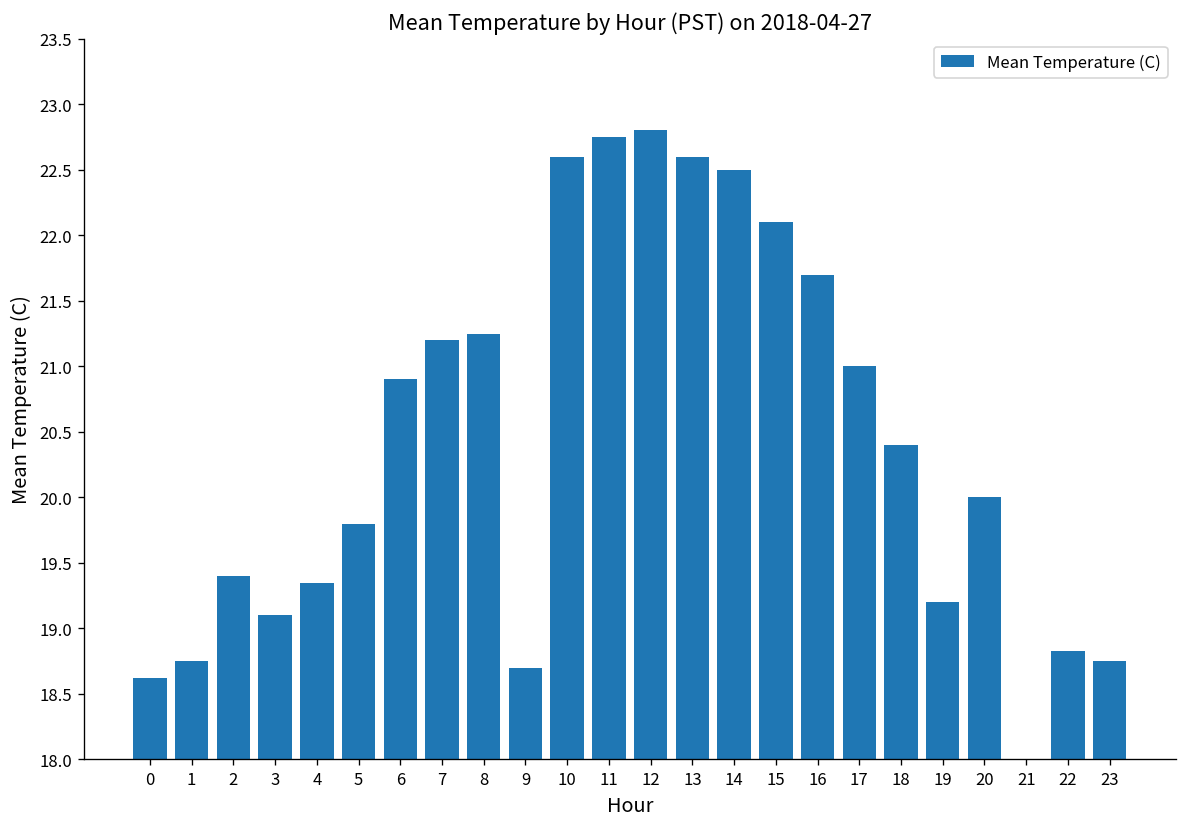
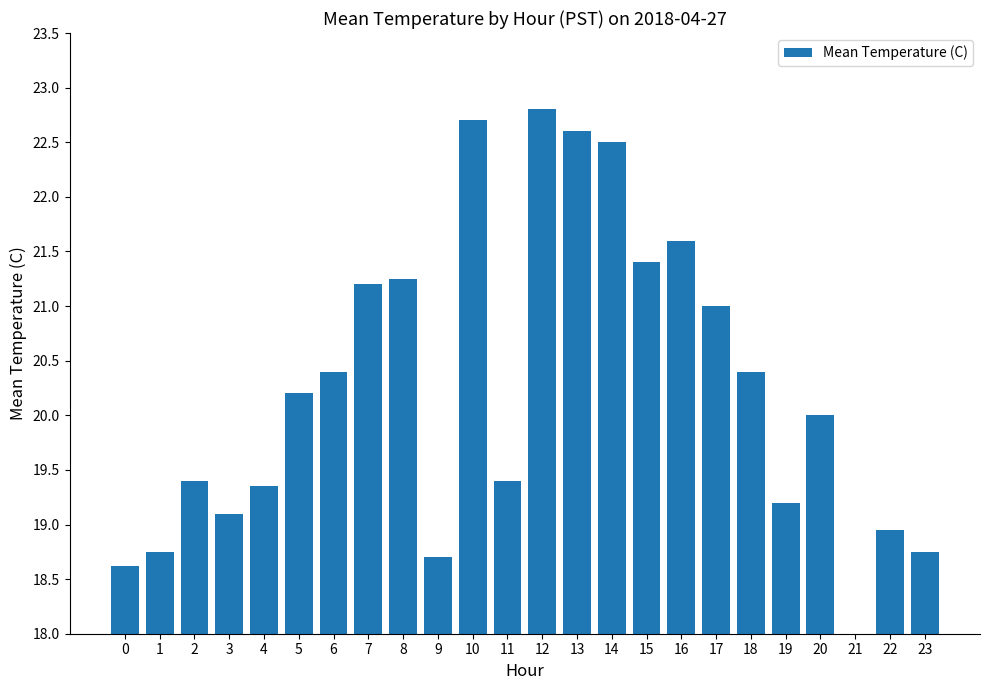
  {
    "0": 18.62,
    "1": 18.75,
    "2": 19.40,
    "3": 19.10,
    "4": 19.35,
-   "5": 19.8,
-   "6": 20.9,
+   "5": 20.2,
+   "6": 20.4,
    "7": 21.20,
    "8": 21.25,
    "9": 18.70,
-   "10": 22.6,
-   "11": 22.75,
+   "10": 22.7,
+   "11": 19.40,
    "12": 22.80,
    "13": 22.60,
    "14": 22.50,
-   "15": 22.1,
-   "16": 21.7,
+   "15": 21.4,
+   "16": 21.6,
    "17": 21.00,
    "18": 20.40,
    "19": 19.20,
    "20": 20.00,
-   "22": 18.83,
+   "22": 18.95,
    "23": 18.75
  }
